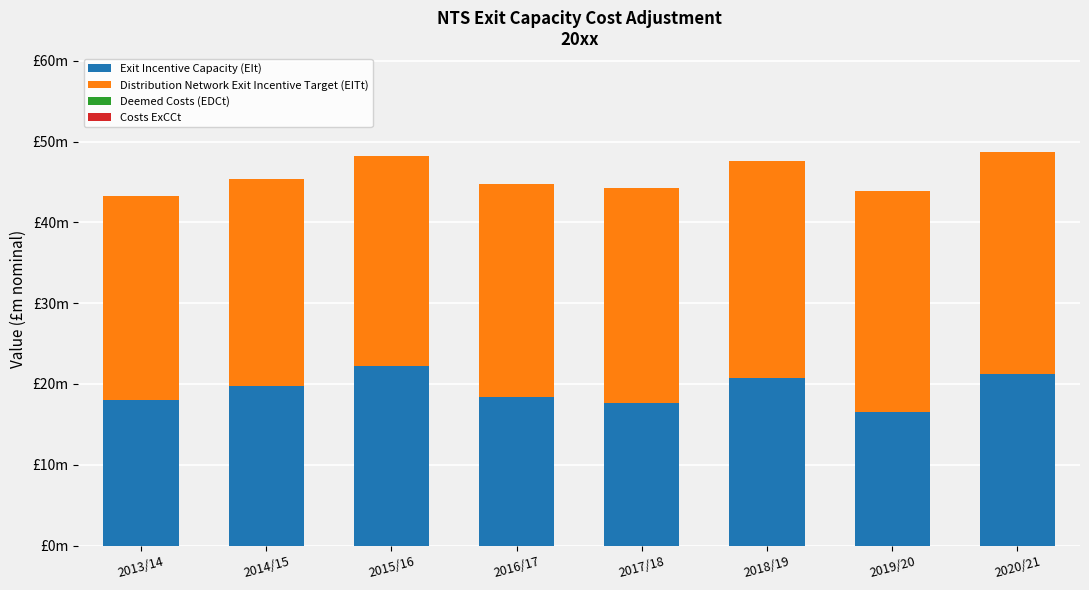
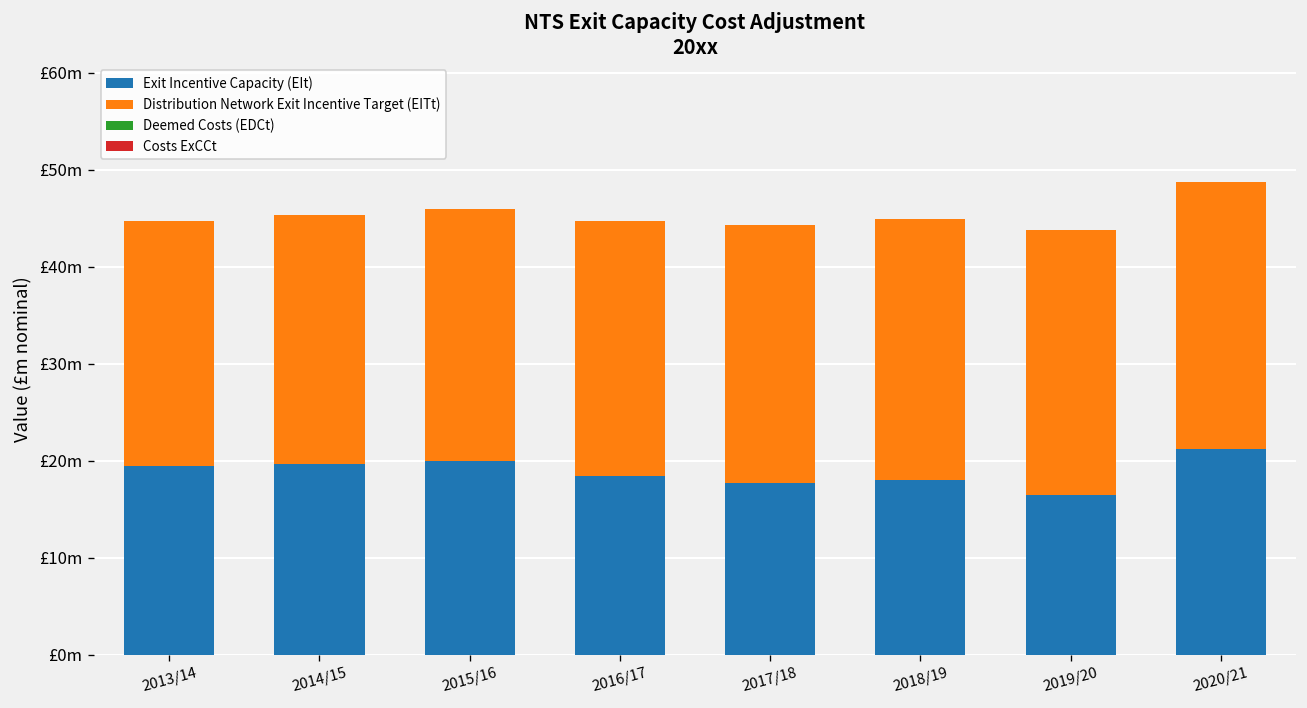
  {
    "Exit Incentive Capacity (EIt)": {
-     "2013/14": "£18m",
+     "2013/14": "£19m",
      "2014/15": "£20m",
-     "2015/16": "£22m",
+     "2015/16": "£20m",
      "2016/17": "£18m",
      "2017/18": "£18m",
-     "2018/19": "£21m",
+     "2018/19": "£18m",
      "2019/20": "£17m",
      "2020/21": "£21m"
    }
  }
